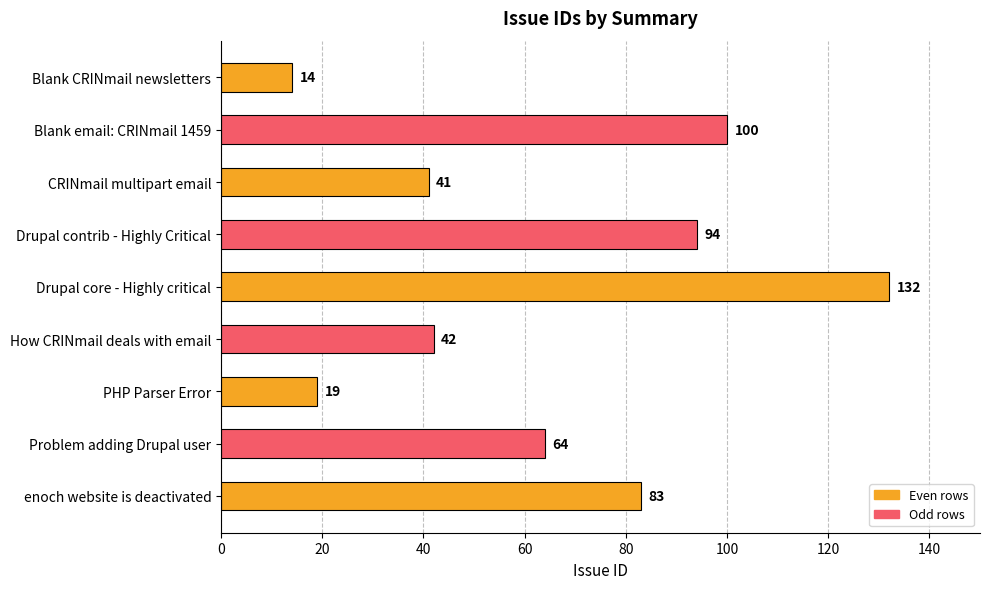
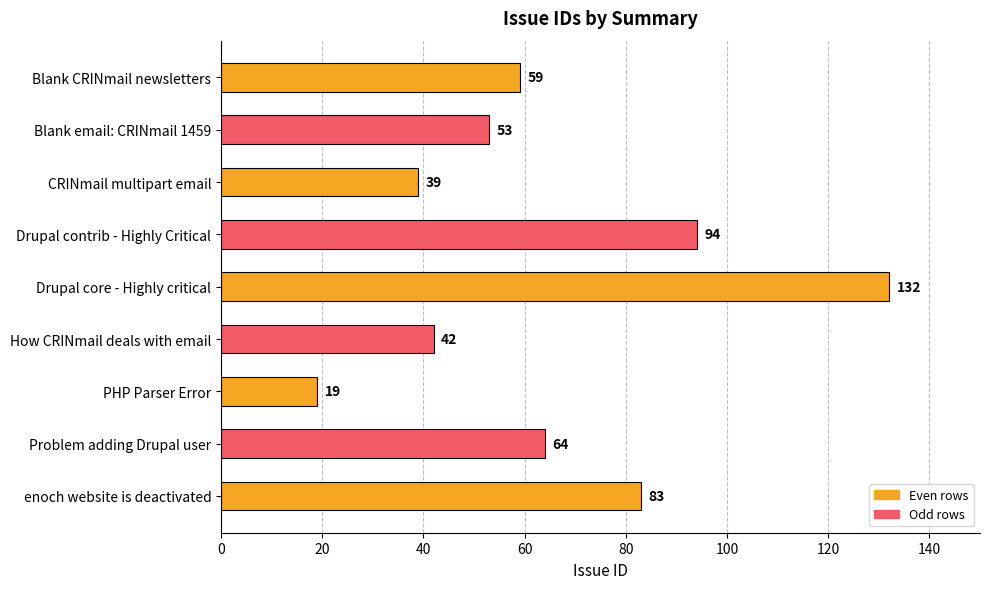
  {
-   "Blank CRINmail newsletters": 14,
-   "Blank email: CRINmail 1459": 100,
-   "CRINmail multipart email": 41,
+   "Blank CRINmail newsletters": 59,
+   "Blank email: CRINmail 1459": 53,
+   "CRINmail multipart email": 39,
    "Drupal contrib - Highly Critical": 94,
    "Drupal core - Highly critical": 132,
    "How CRINmail deals with email": 42,
    "PHP Parser Error": 19,
    "Problem adding Drupal user": 64,
    "enoch website is deactivated": 83
  }
